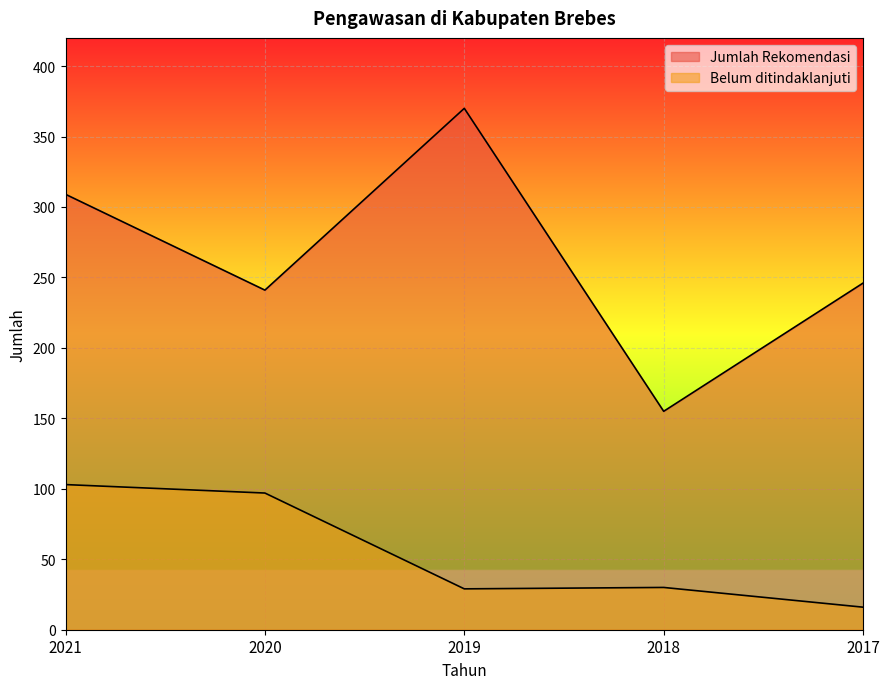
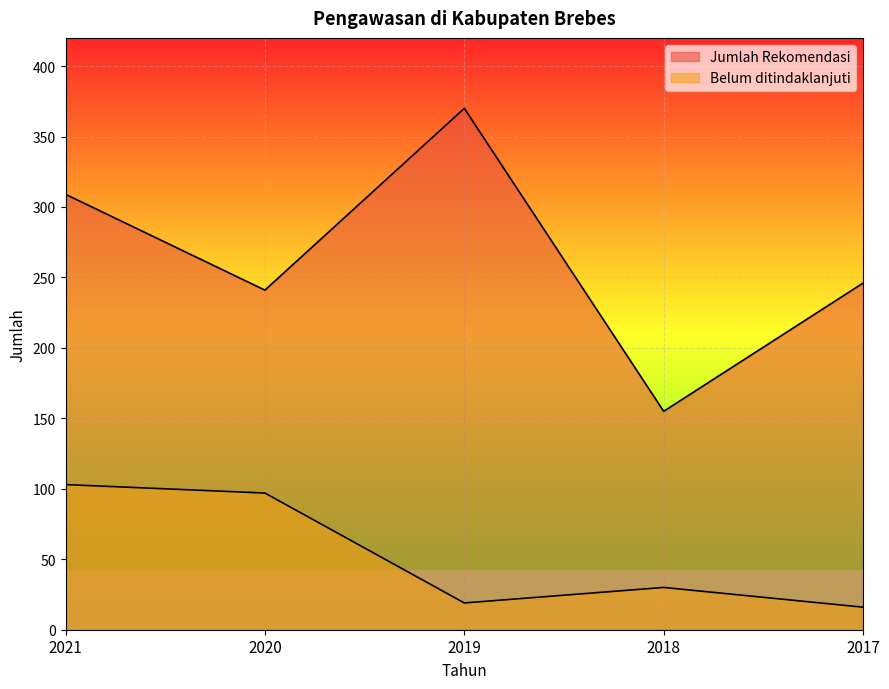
  {
    "Jumlah Rekomendasi": {
      "2021": 309,
      "2020": 241,
      "2019": 370,
      "2018": 155,
      "2017": 246
    },
    "Belum ditindaklanjuti": {
      "2021": 103,
      "2020": 97,
-     "2019": 29,
+     "2019": 19,
      "2018": 30,
      "2017": 16
    }
  }
